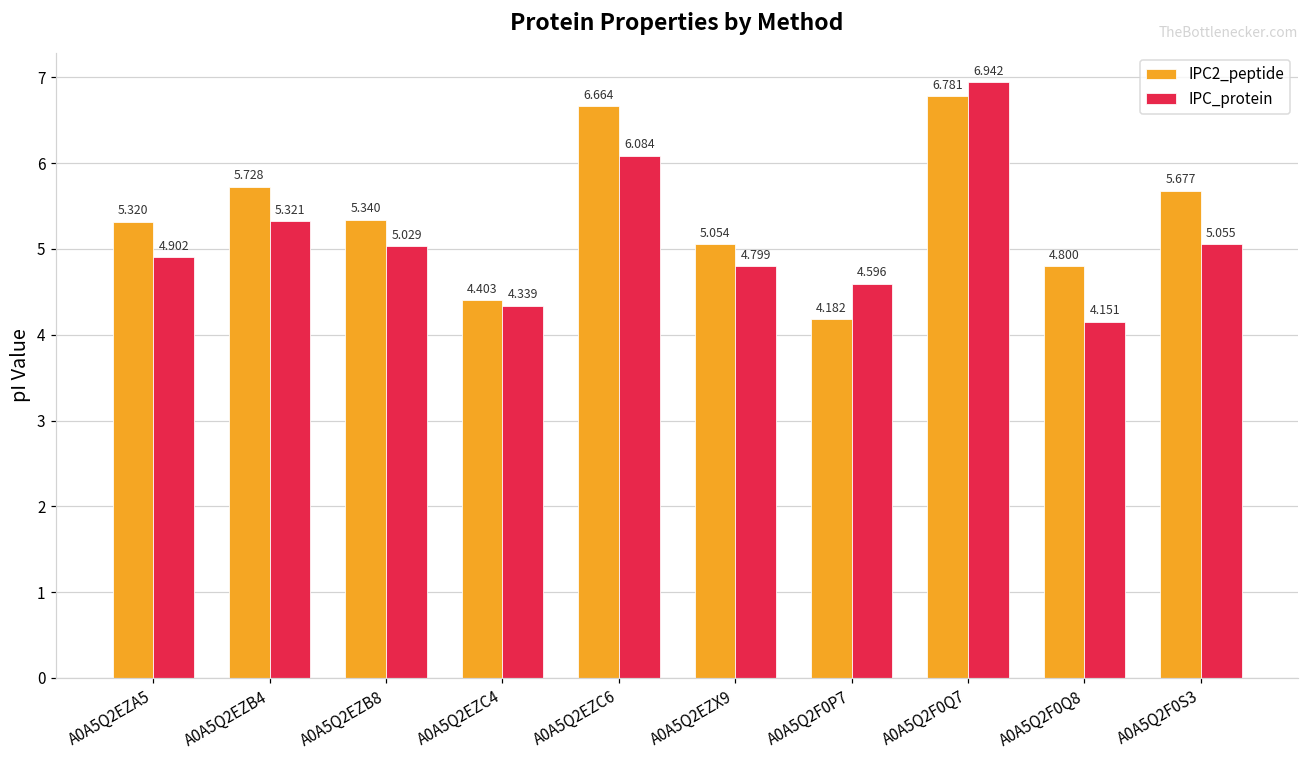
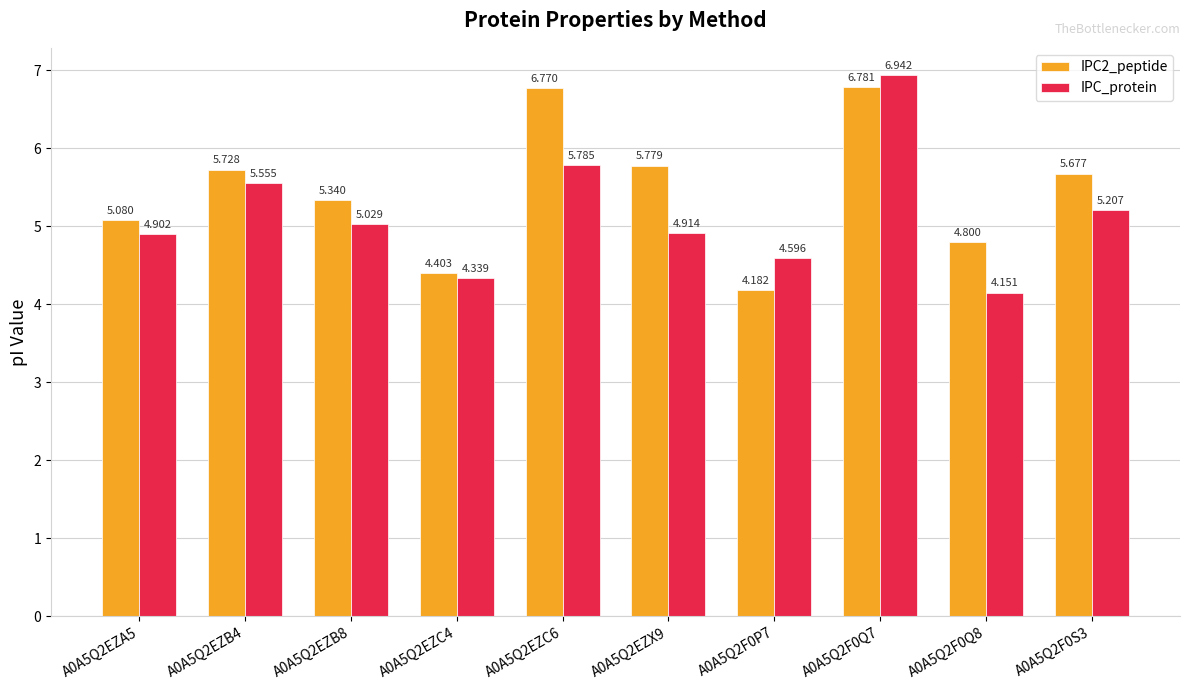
  {
    "IPC2_peptide": {
-     "A0A5Q2EZA5": 5.320,
+     "A0A5Q2EZA5": 5.080,
      "A0A5Q2EZB4": 5.728,
      "A0A5Q2EZB8": 5.340,
      "A0A5Q2EZC4": 4.403,
-     "A0A5Q2EZC6": 6.664,
-     "A0A5Q2EZX9": 5.054,
+     "A0A5Q2EZC6": 6.770,
+     "A0A5Q2EZX9": 5.779,
      "A0A5Q2F0P7": 4.182,
      "A0A5Q2F0Q7": 6.781,
      "A0A5Q2F0Q8": 4.800,
      "A0A5Q2F0S3": 5.677
    },
    "IPC_protein": {
      "A0A5Q2EZA5": 4.902,
-     "A0A5Q2EZB4": 5.321,
+     "A0A5Q2EZB4": 5.555,
      "A0A5Q2EZB8": 5.029,
      "A0A5Q2EZC4": 4.339,
-     "A0A5Q2EZC6": 6.084,
-     "A0A5Q2EZX9": 4.799,
+     "A0A5Q2EZC6": 5.785,
+     "A0A5Q2EZX9": 4.914,
      "A0A5Q2F0P7": 4.596,
      "A0A5Q2F0Q7": 6.942,
      "A0A5Q2F0Q8": 4.151,
-     "A0A5Q2F0S3": 5.055
+     "A0A5Q2F0S3": 5.207
    }
  }
